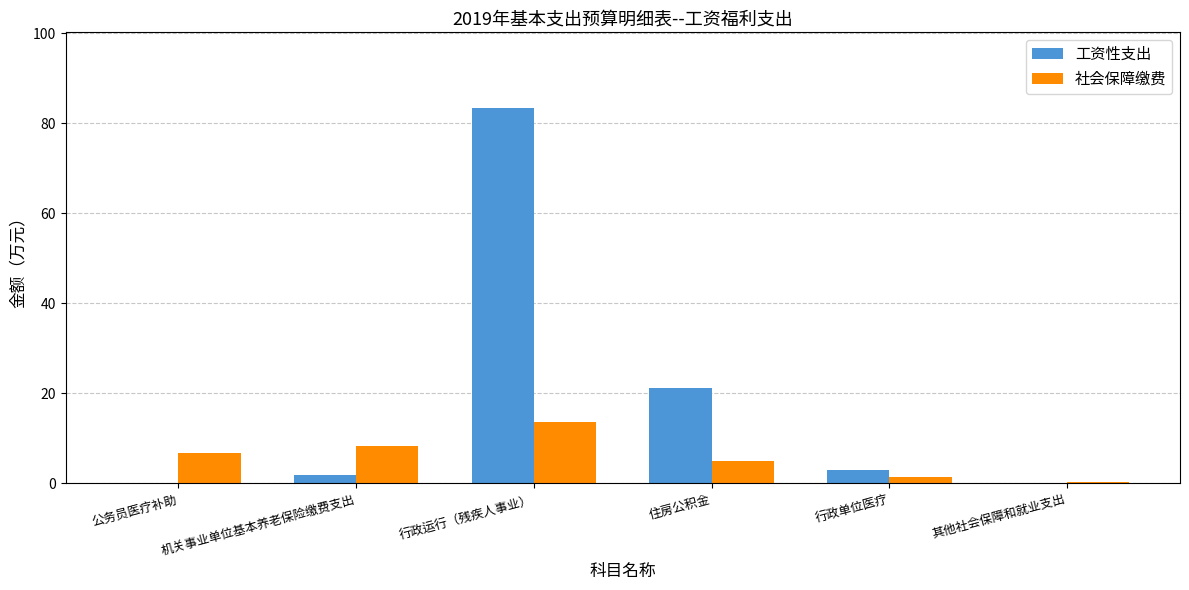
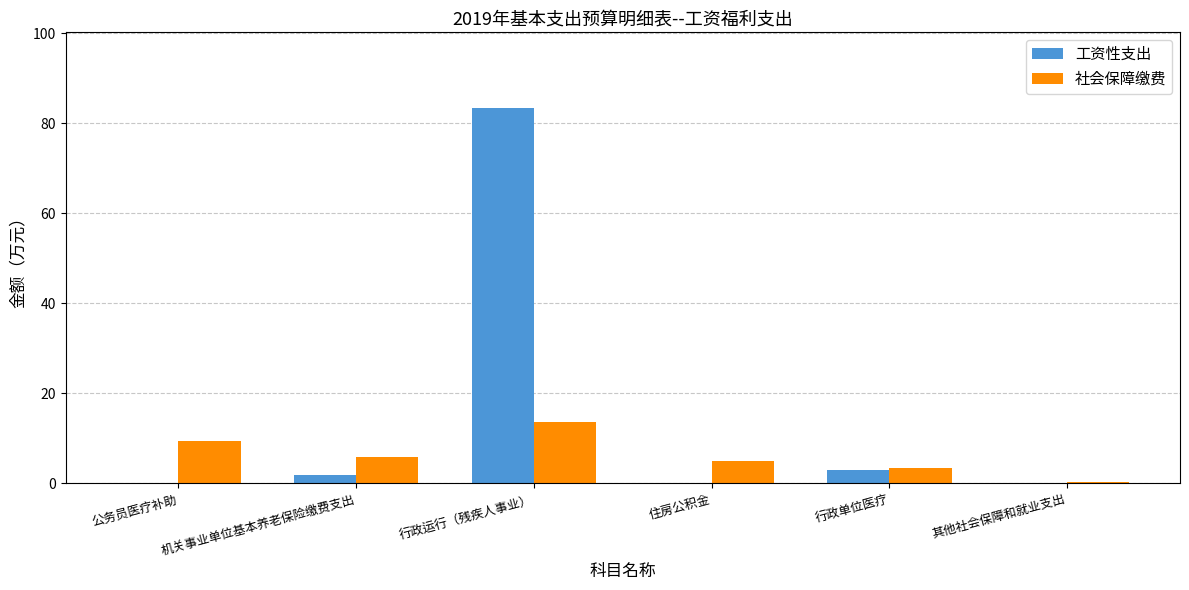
  {
    "工资性支出": {
      "公务员医疗补助": 0,
      "机关事业单位基本养老保险缴费支出": 2,
      "行政运行（残疾人事业）": 84,
-     "住房公积金": 21,
+     "住房公积金": 0,
      "行政单位医疗": 3,
      "其他社会保障和就业支出": 0
    },
    "社会保障缴费": {
-     "公务员医疗补助": 7,
-     "机关事业单位基本养老保险缴费支出": 8,
+     "公务员医疗补助": 9,
+     "机关事业单位基本养老保险缴费支出": 6,
      "行政运行（残疾人事业）": 14,
      "住房公积金": 5,
-     "行政单位医疗": 1
+     "行政单位医疗": 3
    }
  }
